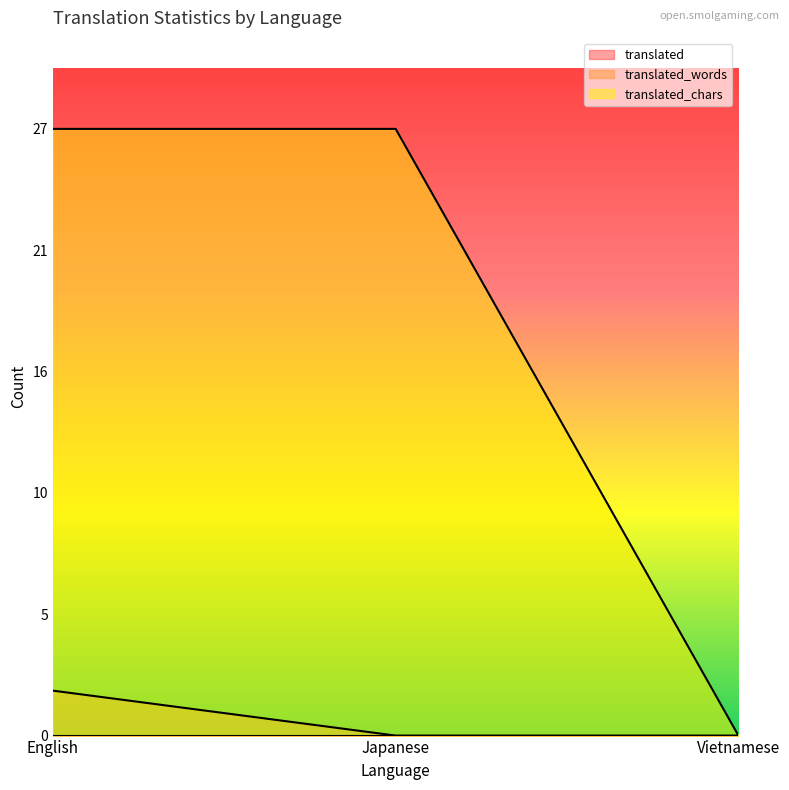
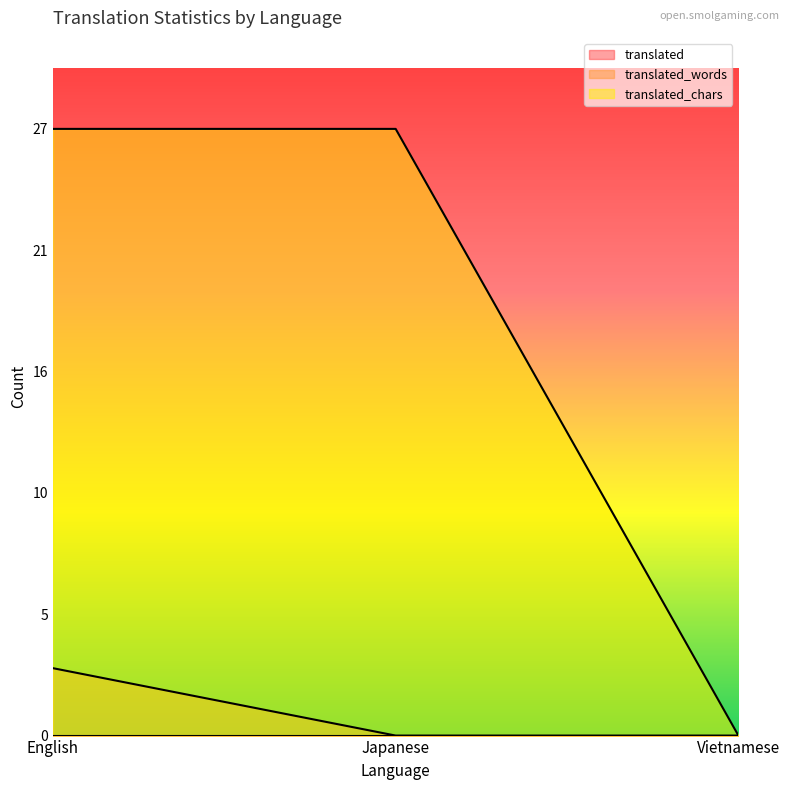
  {
    "translated": {
      "English": 0
    },
    "translated_words": {
-     "English": 2
+     "English": 3
    },
    "translated_chars": {
      "English": 27,
      "Japanese": 27
    }
  }
